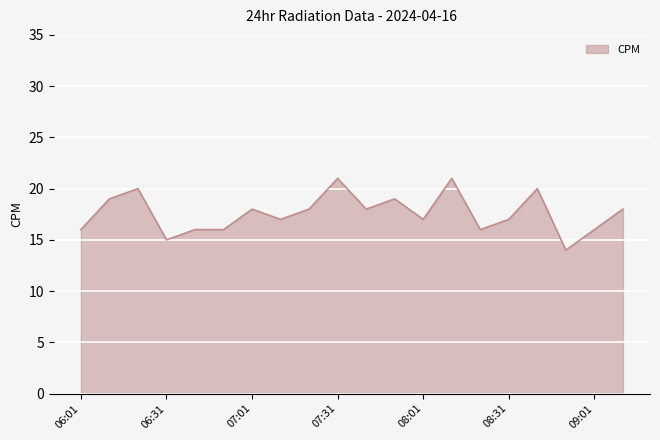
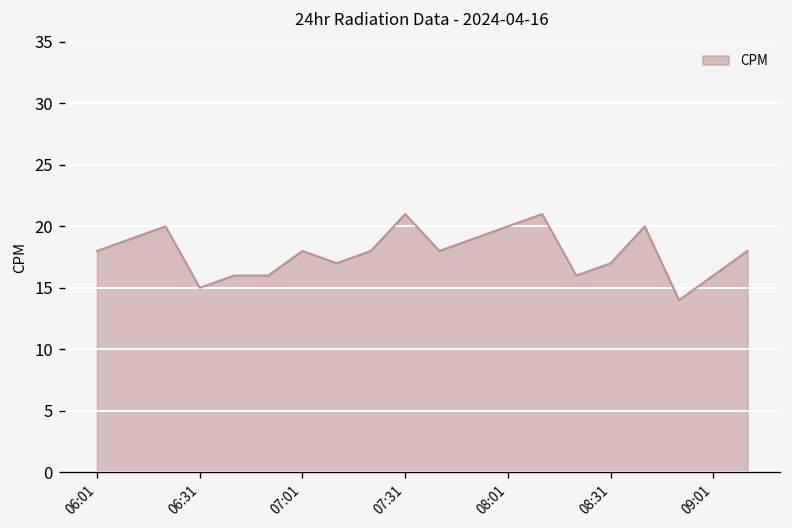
  {
-   "06:01": 16,
+   "06:01": 18,
    "06:31": 15,
    "07:01": 18,
    "07:31": 21,
-   "08:01": 17,
+   "08:01": 20,
    "08:31": 17,
    "09:01": 16
  }
